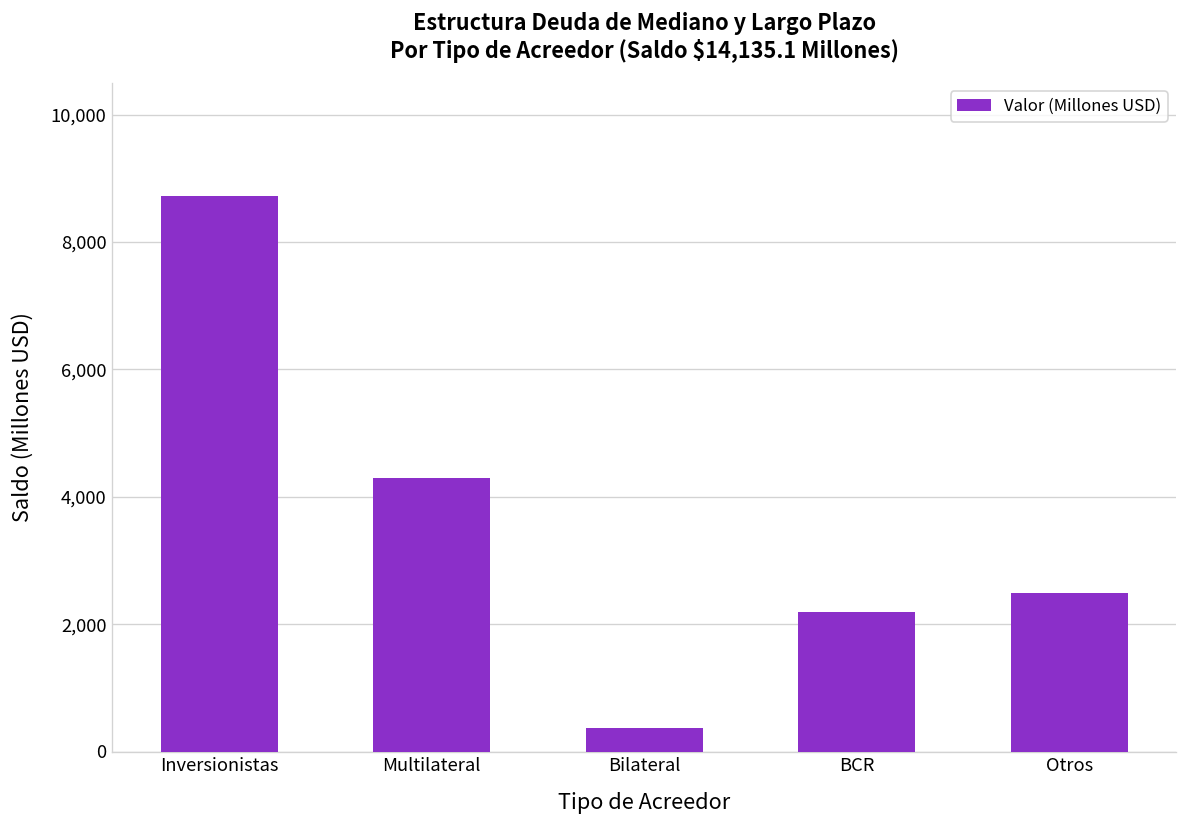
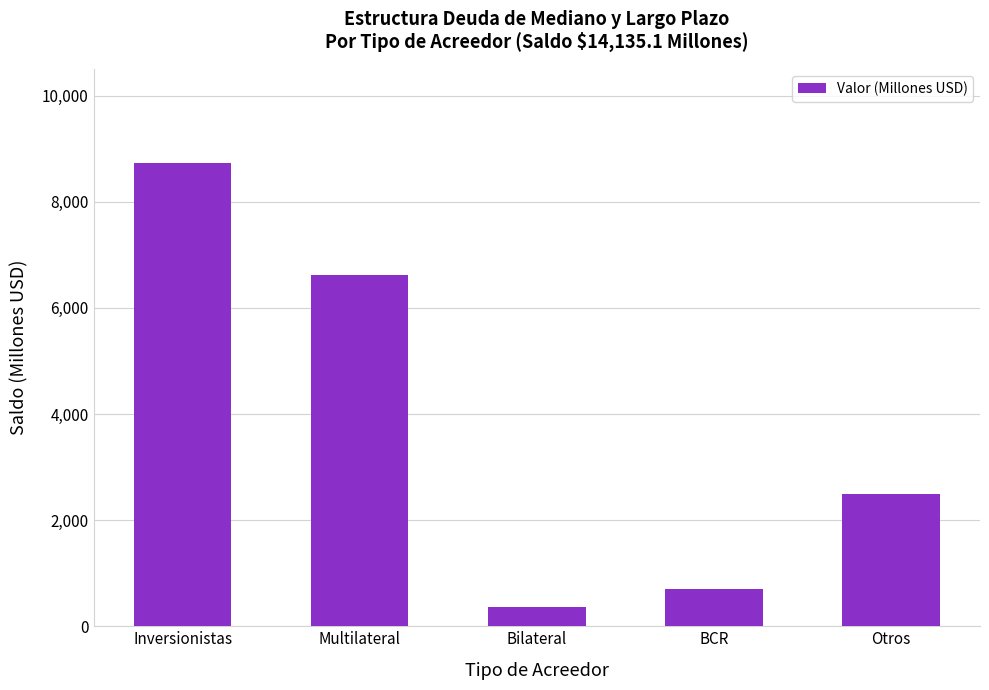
  {
    "Inversionistas": "8,700",
-   "Multilateral": "4,300",
+   "Multilateral": "6,600",
    "Bilateral": "400",
-   "BCR": "2,200",
+   "BCR": "700",
    "Otros": "2,500"
  }
